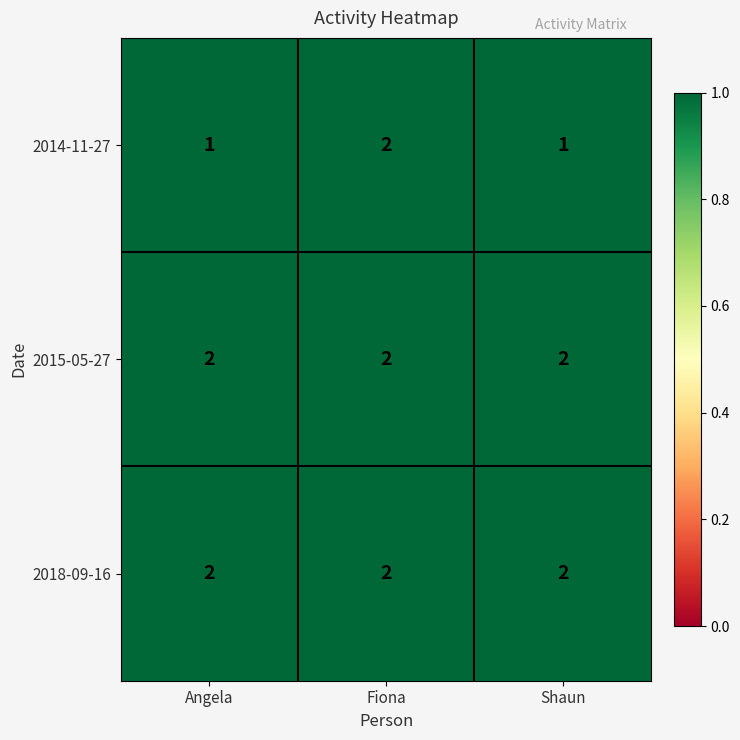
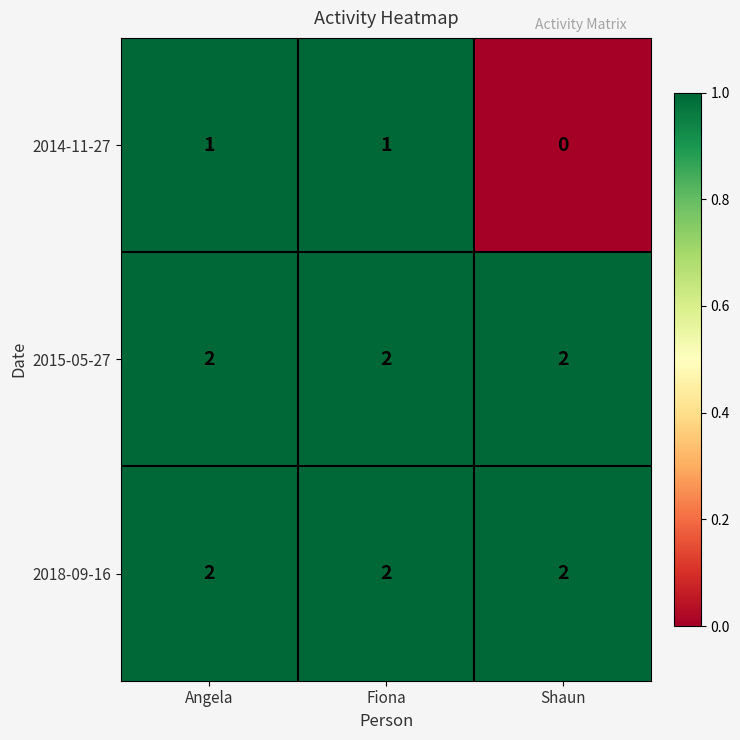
  {
    "2014-11-27": {
      "Angela": 1,
-     "Fiona": 2,
-     "Shaun": 1
+     "Fiona": 1,
+     "Shaun": 0
    },
    "2015-05-27": {
      "Angela": 2,
      "Fiona": 2,
      "Shaun": 2
    },
    "2018-09-16": {
      "Angela": 2,
      "Fiona": 2,
      "Shaun": 2
    }
  }
